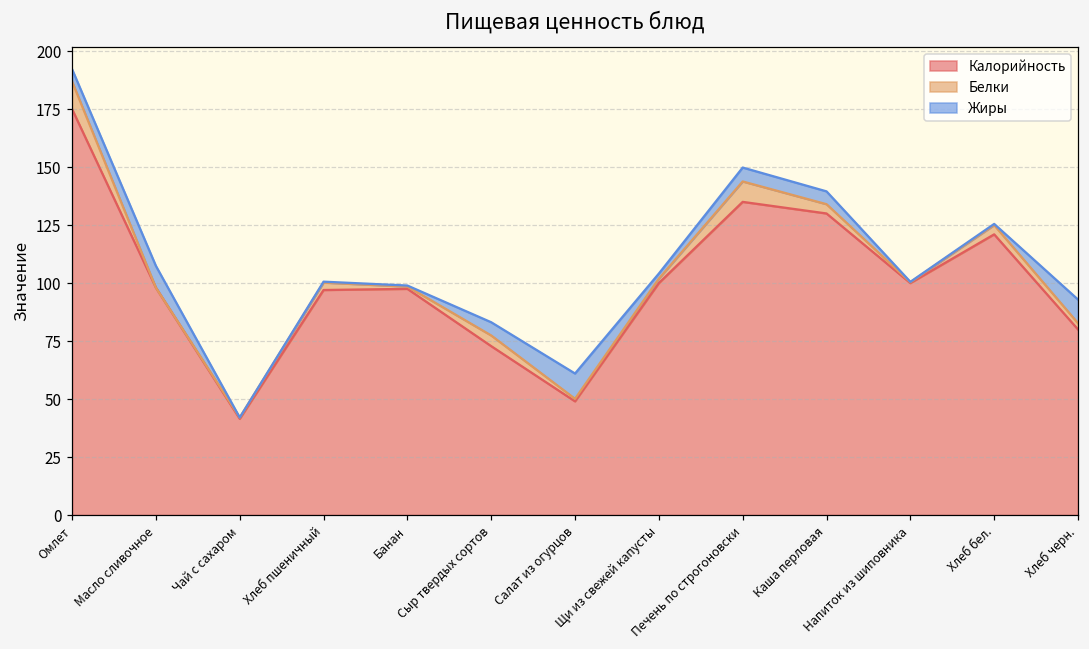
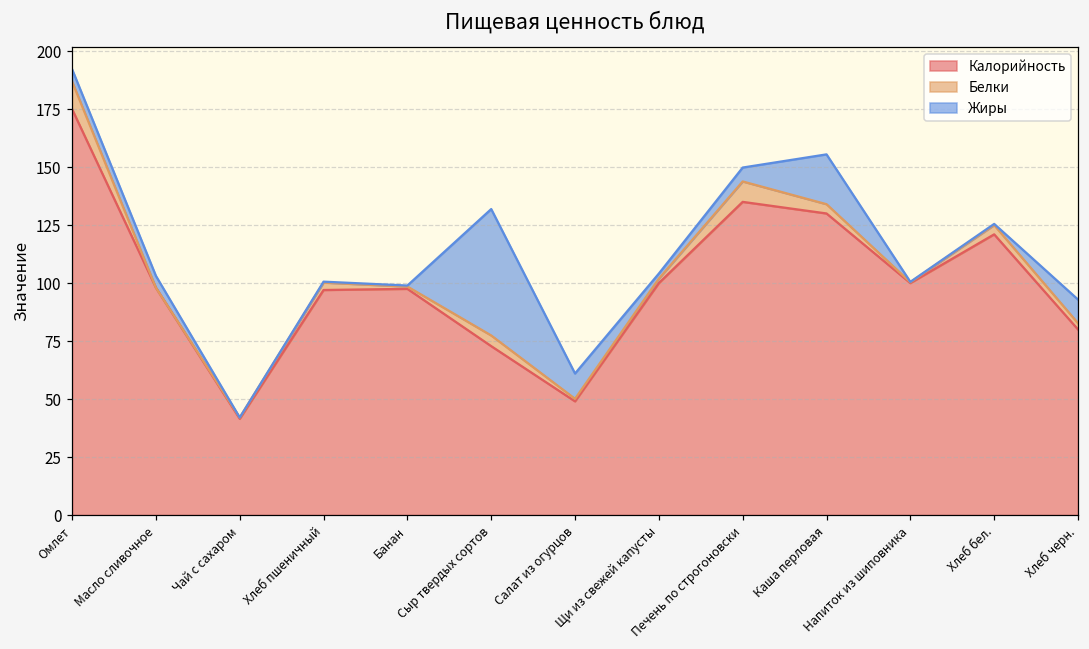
  {
    "Жиры": {
      "Омлет": 5,
-     "Масло сливочное": 9,
-     "Сыр твердых сортов": 6,
+     "Масло сливочное": 5,
+     "Сыр твердых сортов": 54,
      "Салат из огурцов": 11,
      "Щи из свежей капусты": 2,
      "Печень по строгоновски": 6,
-     "Каша перловая": 6,
+     "Каша перловая": 21,
      "Хлеб черн.": 10
    }
  }
